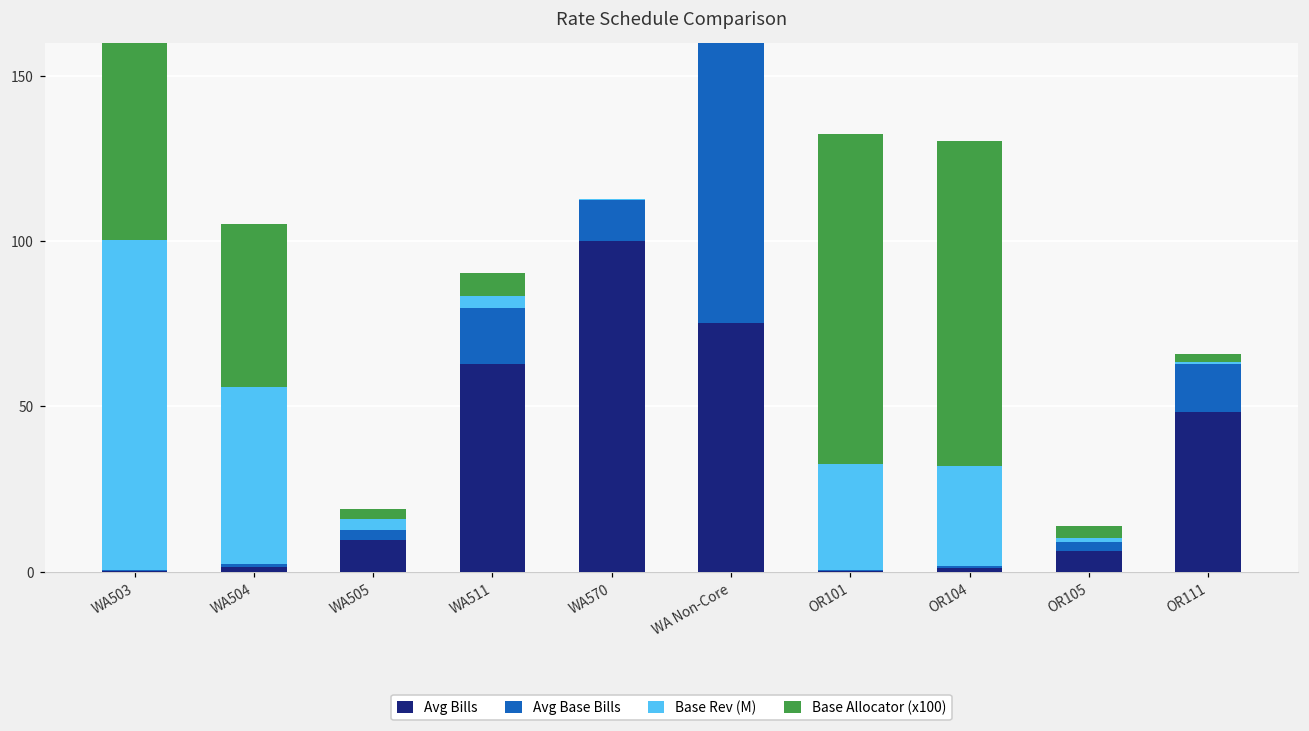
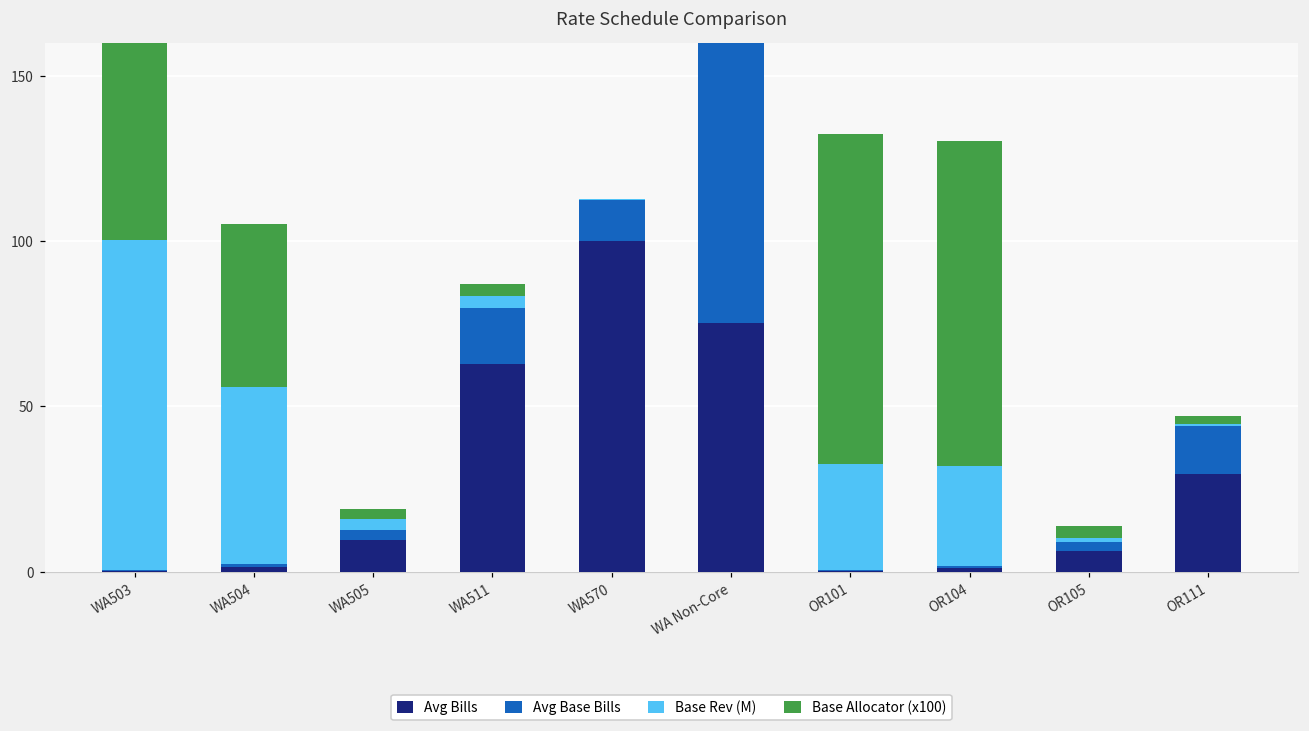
  {
    "Avg Bills": {
      "WA504": 1,
      "WA505": 10,
      "WA511": 63,
      "WA570": 100,
      "WA Non-Core": 75,
      "OR104": 1,
      "OR105": 6,
-     "OR111": 48
+     "OR111": 29
    },
    "Avg Base Bills": {
      "WA504": 1,
      "WA505": 3,
      "WA511": 17,
      "WA570": 13,
      "OR105": 3,
      "OR111": 15
    },
    "Base Rev (M)": {
      "WA503": 100,
      "WA504": 54,
      "WA505": 3,
      "WA511": 4,
      "OR101": 32,
      "OR104": 30,
      "OR105": 1
    },
    "Base Allocator (x100)": {
      "WA504": 49,
      "WA505": 3,
-     "WA511": 7,
+     "WA511": 3,
      "OR101": 100,
      "OR104": 98,
      "OR105": 4,
      "OR111": 2
    }
  }
